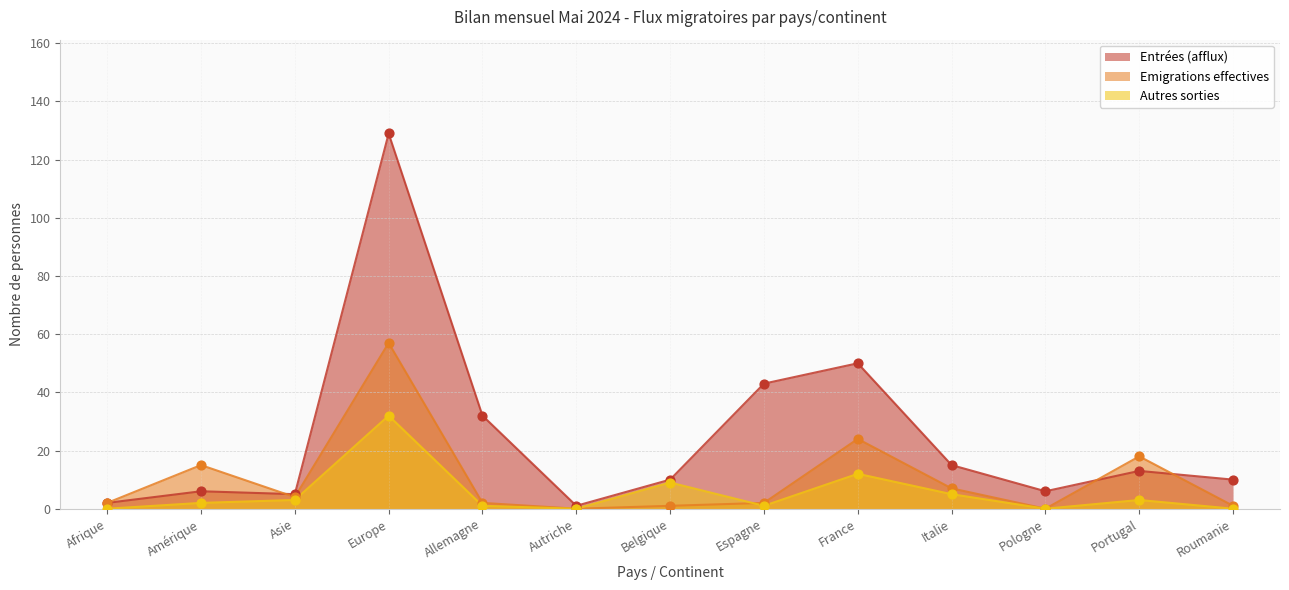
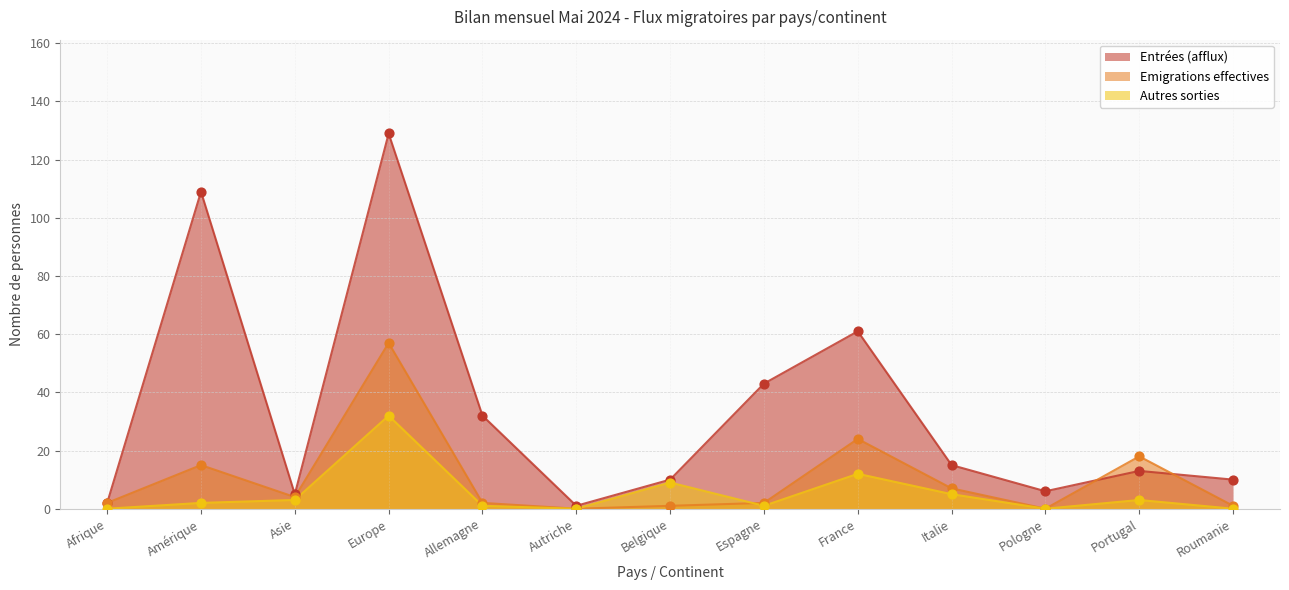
  {
    "Entrées (afflux)": {
-     "Amérique": 6,
+     "Amérique": 109,
      "Asie": 5,
      "Europe": 129,
      "Allemagne": 32,
      "Autriche": 1,
      "Belgique": 10,
      "Espagne": 43,
-     "France": 50,
+     "France": 61,
      "Italie": 15,
      "Pologne": 6,
      "Portugal": 13,
      "Roumanie": 10
    }
  }
